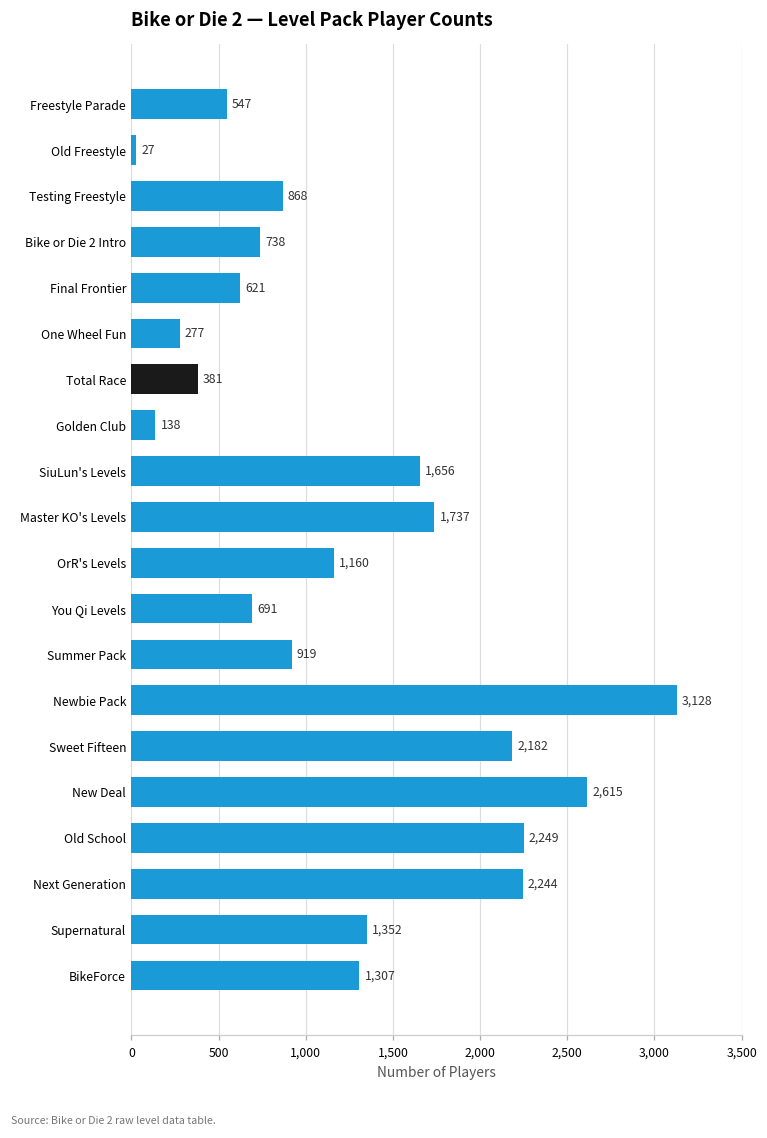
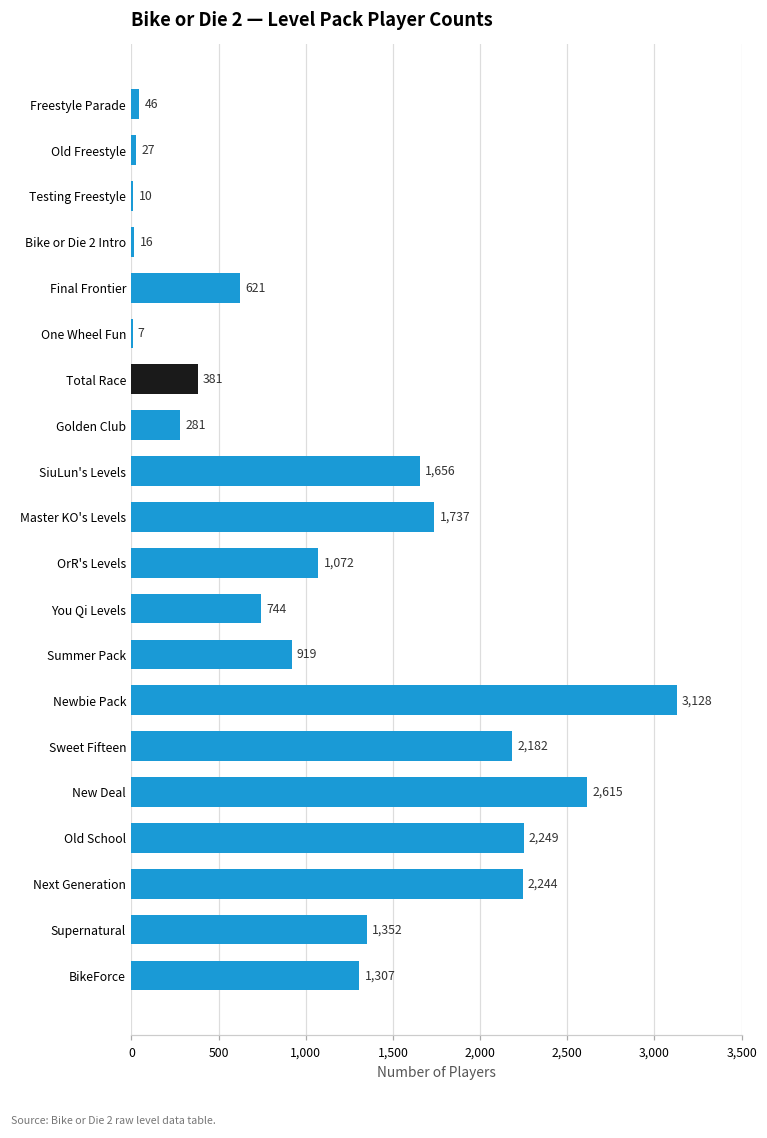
  {
-   "Freestyle Parade": "547",
+   "Freestyle Parade": "46",
    "Old Freestyle": "27",
-   "Testing Freestyle": "868",
-   "Bike or Die 2 Intro": "738",
+   "Testing Freestyle": "10",
+   "Bike or Die 2 Intro": "16",
    "Final Frontier": "621",
-   "One Wheel Fun": "277",
+   "One Wheel Fun": "7",
    "Total Race": "381",
-   "Golden Club": "138",
+   "Golden Club": "281",
    "SiuLun's Levels": "1,656",
    "Master KO's Levels": "1,737",
-   "OrR's Levels": "1,160",
-   "You Qi Levels": "691",
+   "OrR's Levels": "1,072",
+   "You Qi Levels": "744",
    "Summer Pack": "919",
    "Newbie Pack": "3,128",
    "Sweet Fifteen": "2,182",
    "New Deal": "2,615",
    "Old School": "2,249",
    "Next Generation": "2,244",
    "Supernatural": "1,352",
    "BikeForce": "1,307"
  }
